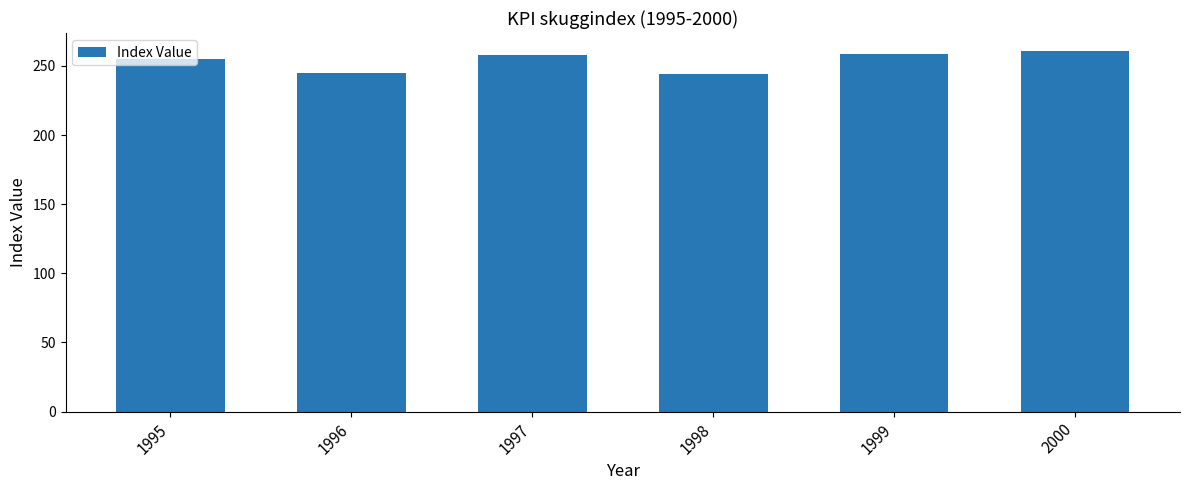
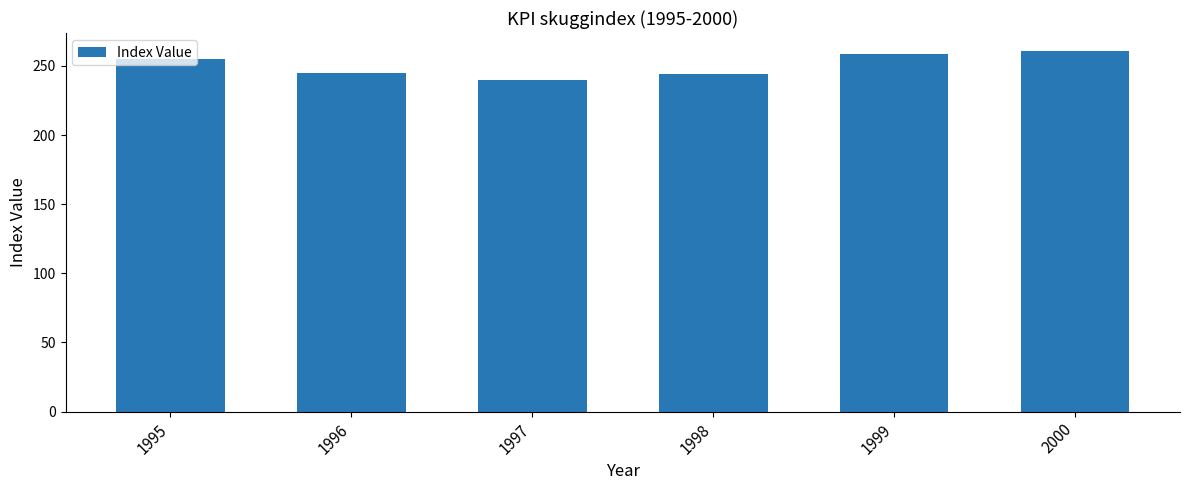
  {
    "1996": 245,
-   "1997": 258,
+   "1997": 240,
    "1998": 244,
    "1999": 258,
    "2000": 261
  }
